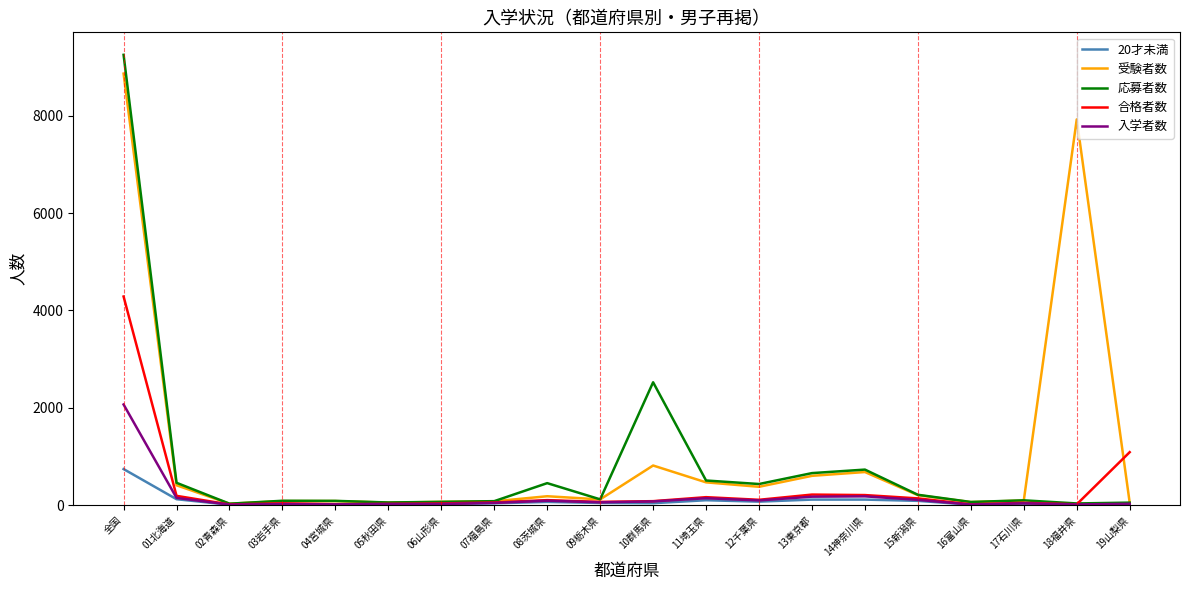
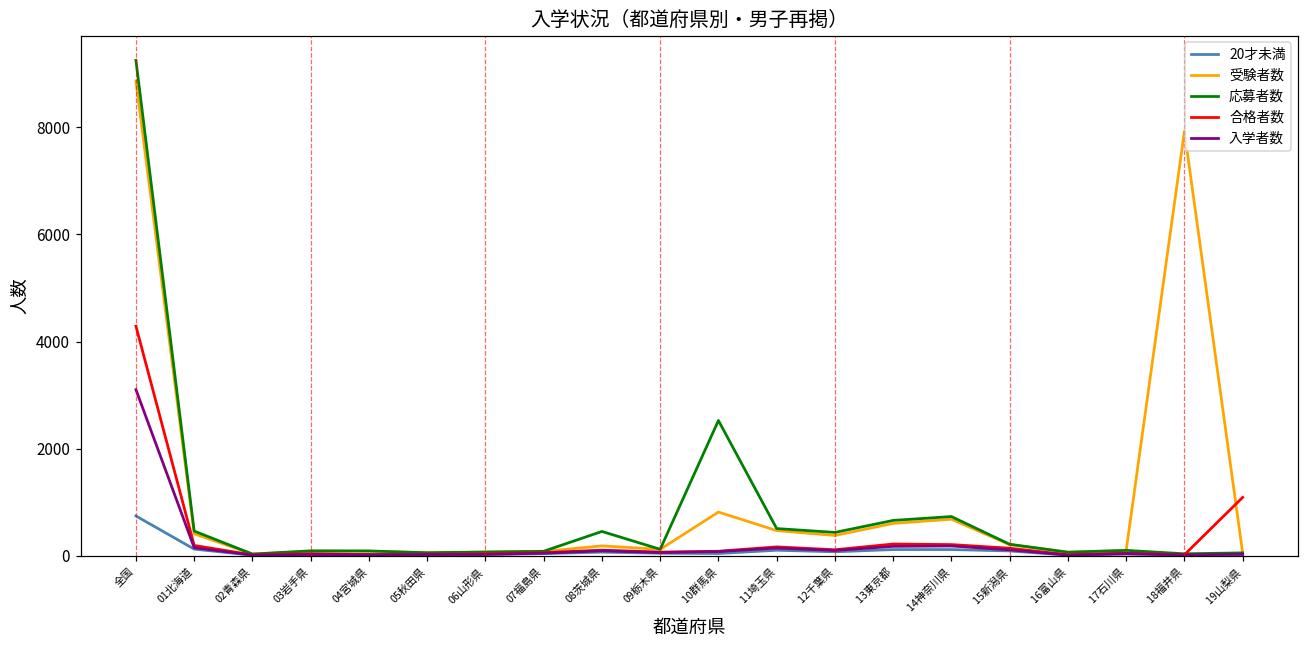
  {
    "20才未満": {
      "全国": 700,
      "13東京都": 100,
      "14神奈川県": 100
    },
    "受験者数": {
      "全国": 8900,
      "08茨城県": 200,
      "10群馬県": 800,
      "12千葉県": 400,
      "13東京都": 600,
      "18福井県": 7900
    },
    "応募者数": {
      "全国": 9300,
      "08茨城県": 500,
      "10群馬県": 2500,
      "12千葉県": 400,
      "13東京都": 700
    },
    "合格者数": {
      "全国": 4300,
      "19山梨県": 1100
    },
    "入学者数": {
-     "全国": 2100
+     "全国": 3100
    }
  }
